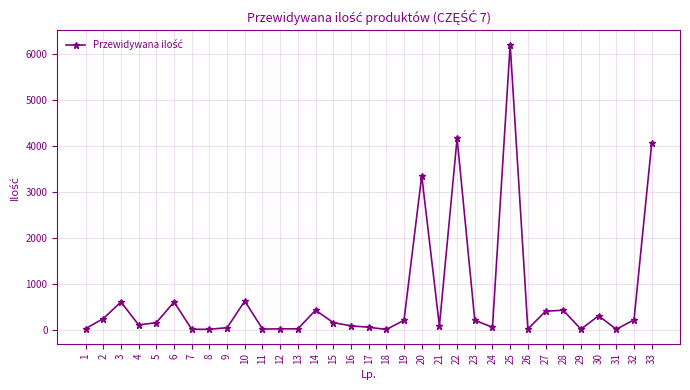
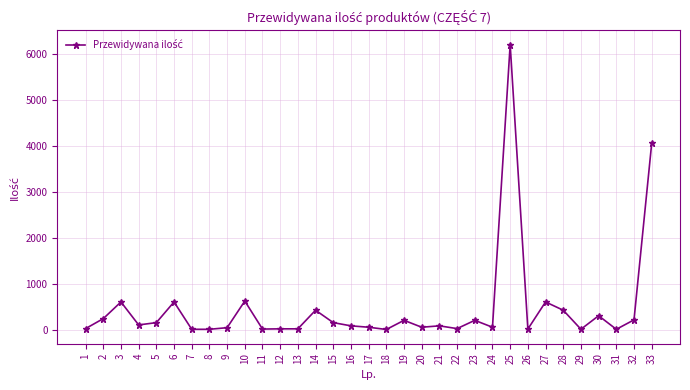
  {
    "1": 0,
    "2": 200,
    "3": 600,
    "4": 100,
    "5": 200,
    "6": 600,
    "7": 0,
    "8": 0,
    "9": 0,
    "10": 600,
    "11": 0,
    "12": 0,
    "13": 0,
    "14": 400,
    "15": 200,
    "16": 100,
    "17": 100,
    "18": 0,
    "19": 200,
-   "20": 3300,
+   "20": 100,
    "21": 100,
-   "22": 4200,
+   "22": 0,
    "23": 200,
    "24": 100,
    "25": 6200,
    "26": 0,
-   "27": 400,
+   "27": 600,
    "28": 400,
    "29": 0,
    "30": 300,
    "31": 0,
    "32": 200,
    "33": 4100
  }
